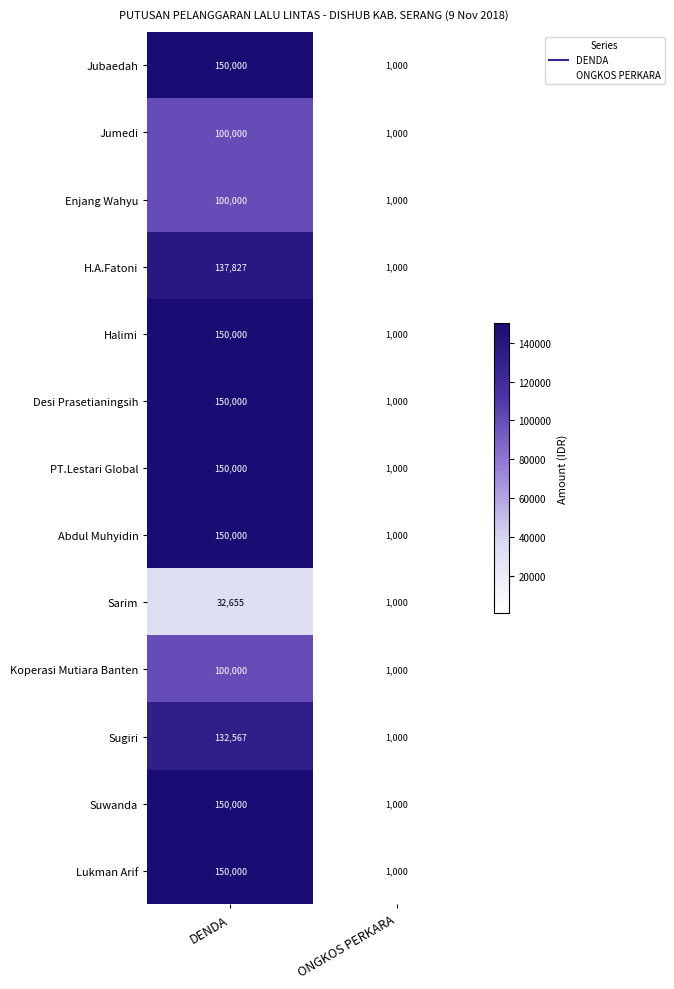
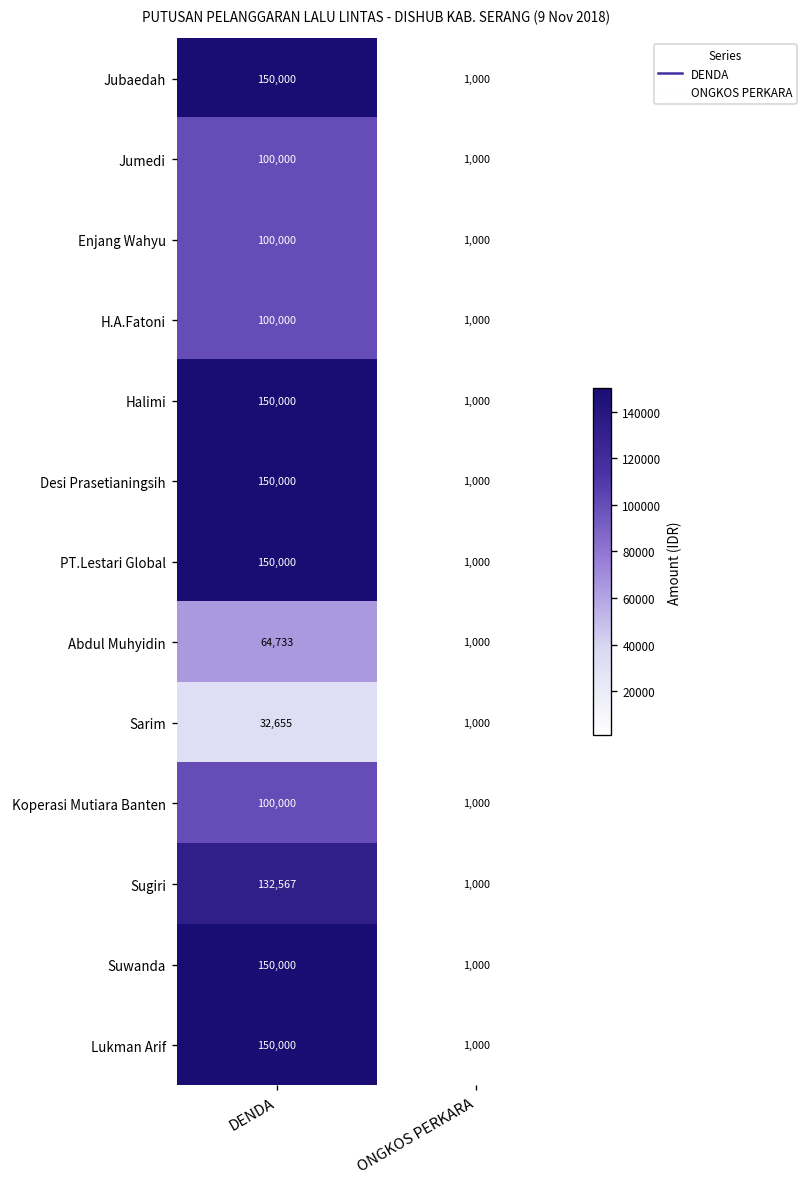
  {
    "Jubaedah": {
      "DENDA": "150,000",
      "ONGKOS PERKARA": "1,000"
    },
    "Jumedi": {
      "DENDA": "100,000",
      "ONGKOS PERKARA": "1,000"
    },
    "Enjang Wahyu": {
      "DENDA": "100,000",
      "ONGKOS PERKARA": "1,000"
    },
    "H.A.Fatoni": {
-     "DENDA": "137,827",
+     "DENDA": "100,000",
      "ONGKOS PERKARA": "1,000"
    },
    "Halimi": {
      "DENDA": "150,000",
      "ONGKOS PERKARA": "1,000"
    },
    "Desi Prasetianingsih": {
      "DENDA": "150,000",
      "ONGKOS PERKARA": "1,000"
    },
    "PT.Lestari Global": {
      "DENDA": "150,000",
      "ONGKOS PERKARA": "1,000"
    },
    "Abdul Muhyidin": {
-     "DENDA": "150,000",
+     "DENDA": "64,733",
      "ONGKOS PERKARA": "1,000"
    },
    "Sarim": {
      "DENDA": "32,655",
      "ONGKOS PERKARA": "1,000"
    },
    "Koperasi Mutiara Banten": {
      "DENDA": "100,000",
      "ONGKOS PERKARA": "1,000"
    },
    "Sugiri": {
      "DENDA": "132,567",
      "ONGKOS PERKARA": "1,000"
    },
    "Suwanda": {
      "DENDA": "150,000",
      "ONGKOS PERKARA": "1,000"
    },
    "Lukman Arif": {
      "DENDA": "150,000",
      "ONGKOS PERKARA": "1,000"
    }
  }
